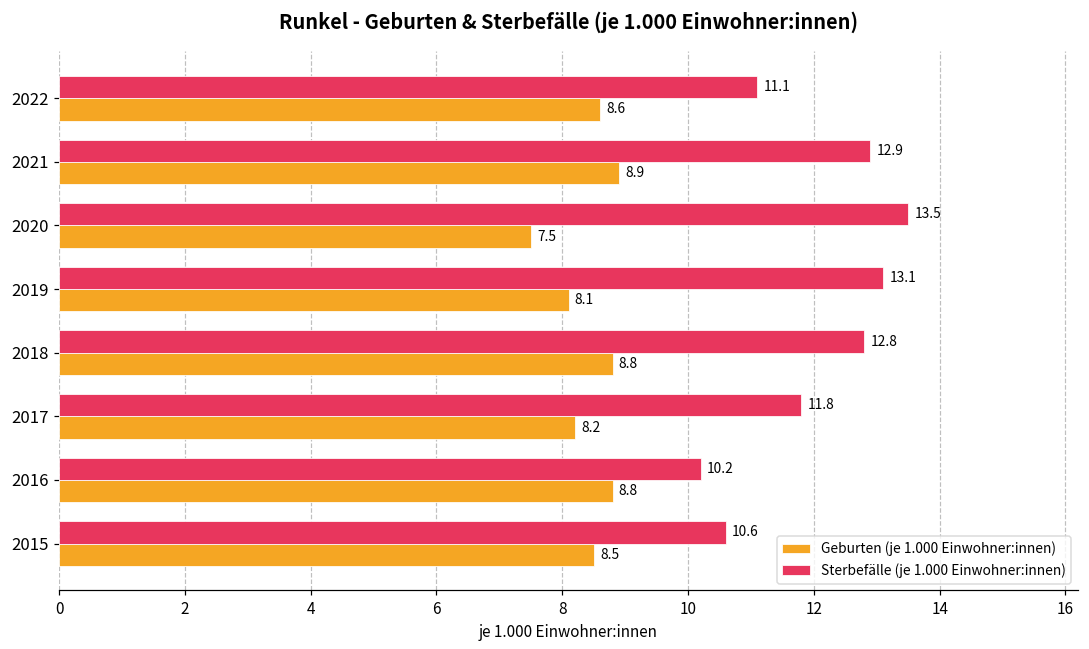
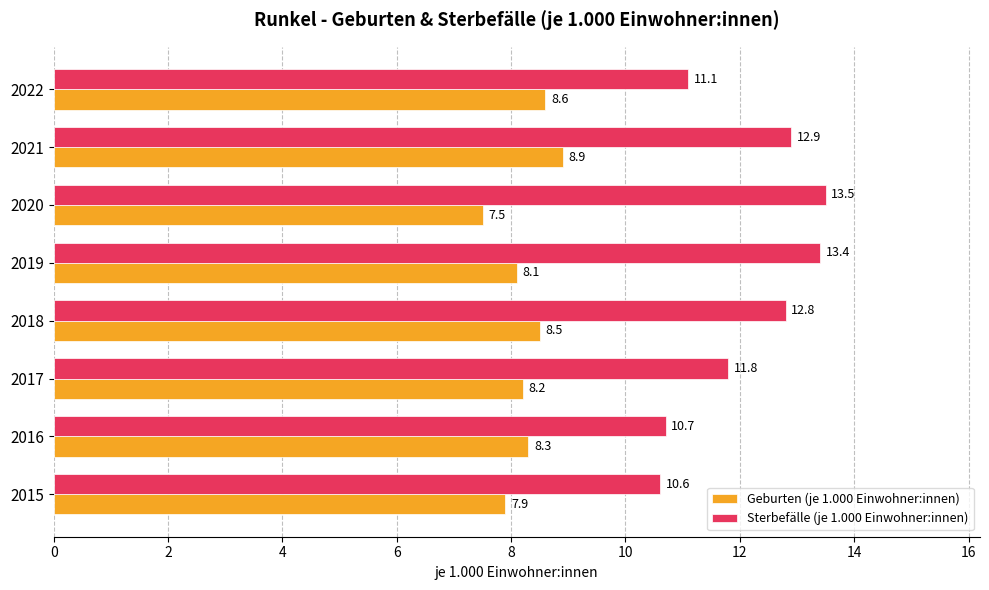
  {
    "Geburten (je 1.000 Einwohner:innen)": {
      "2022": 8.6,
      "2021": 8.9,
      "2020": 7.5,
      "2019": 8.1,
-     "2018": 8.8,
+     "2018": 8.5,
      "2017": 8.2,
-     "2016": 8.8,
-     "2015": 8.5
+     "2016": 8.3,
+     "2015": 7.9
    },
    "Sterbefälle (je 1.000 Einwohner:innen)": {
      "2022": 11.1,
      "2021": 12.9,
      "2020": 13.5,
-     "2019": 13.1,
+     "2019": 13.4,
      "2018": 12.8,
      "2017": 11.8,
-     "2016": 10.2,
+     "2016": 10.7,
      "2015": 10.6
    }
  }
